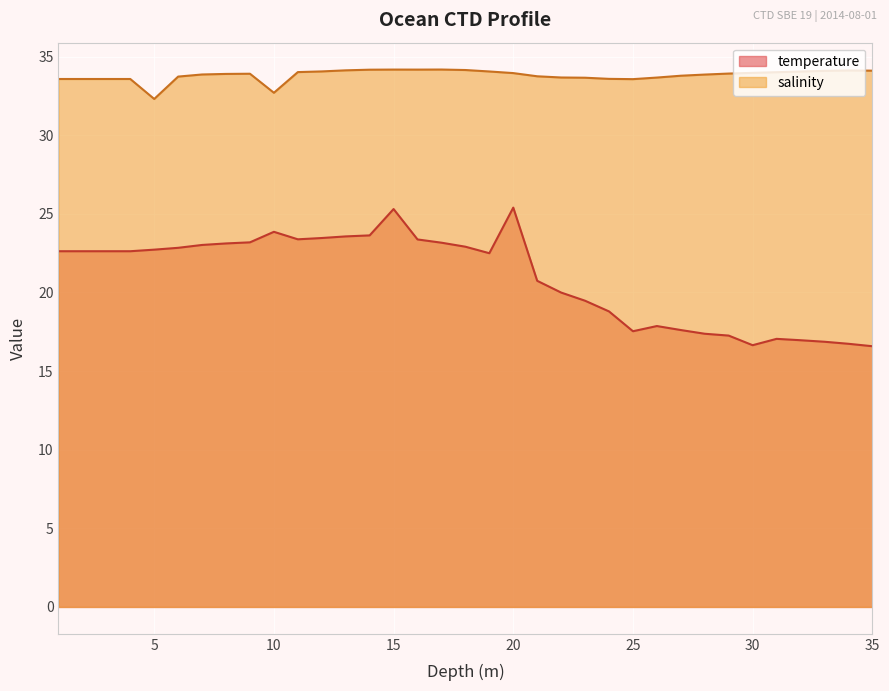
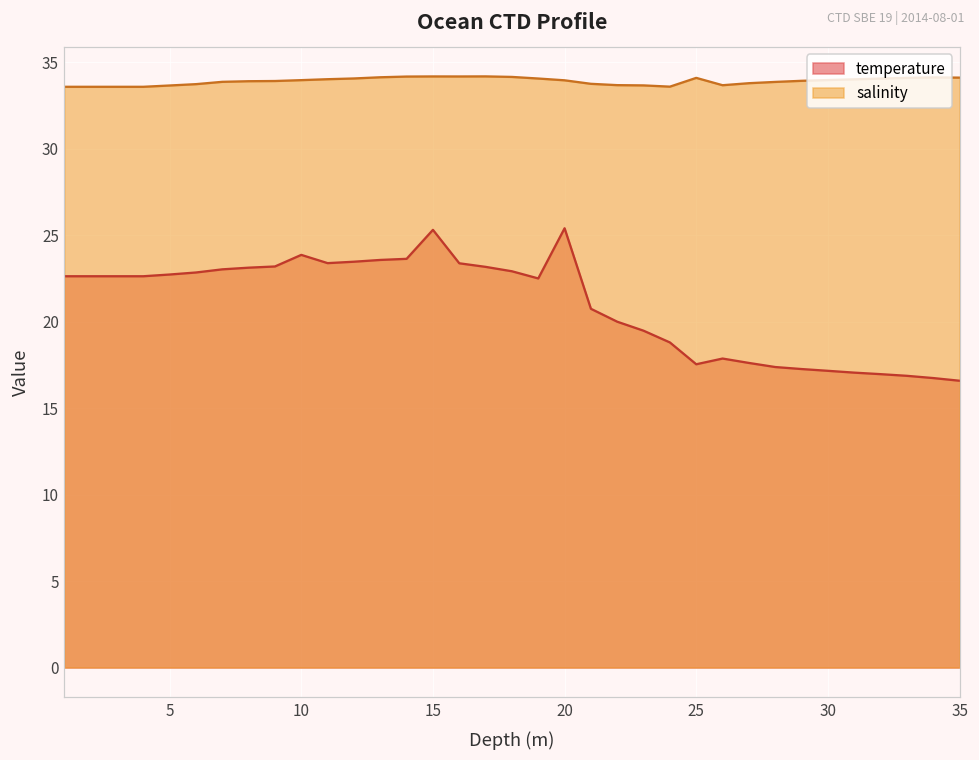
  {
    "temperature": {
      "5": 22.7,
      "10": 23.9,
      "15": 25.3,
      "20": 25.4,
      "25": 17.5,
-     "30": 16.6,
+     "30": 17.2,
      "35": 16.6
    },
    "salinity": {
-     "5": 32.3,
-     "10": 32.7,
+     "5": 33.7,
+     "10": 34.0,
      "15": 34.2,
      "20": 34.0,
-     "25": 33.6,
+     "25": 34.1,
      "35": 34.1
    }
  }
